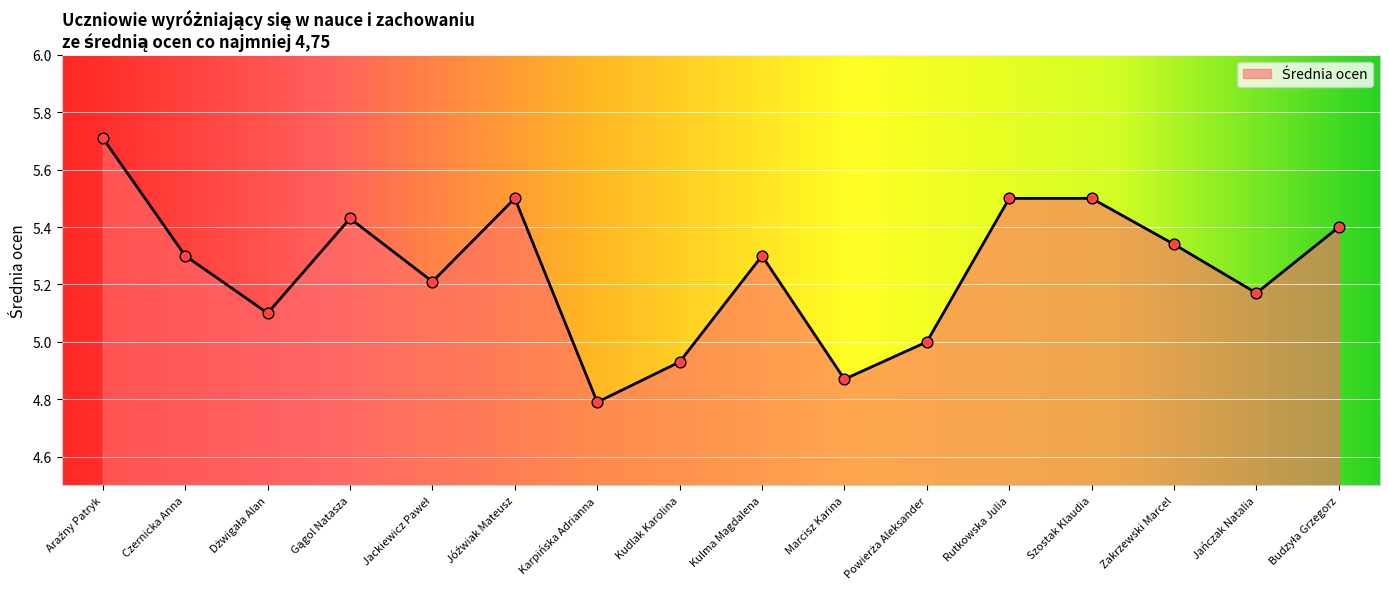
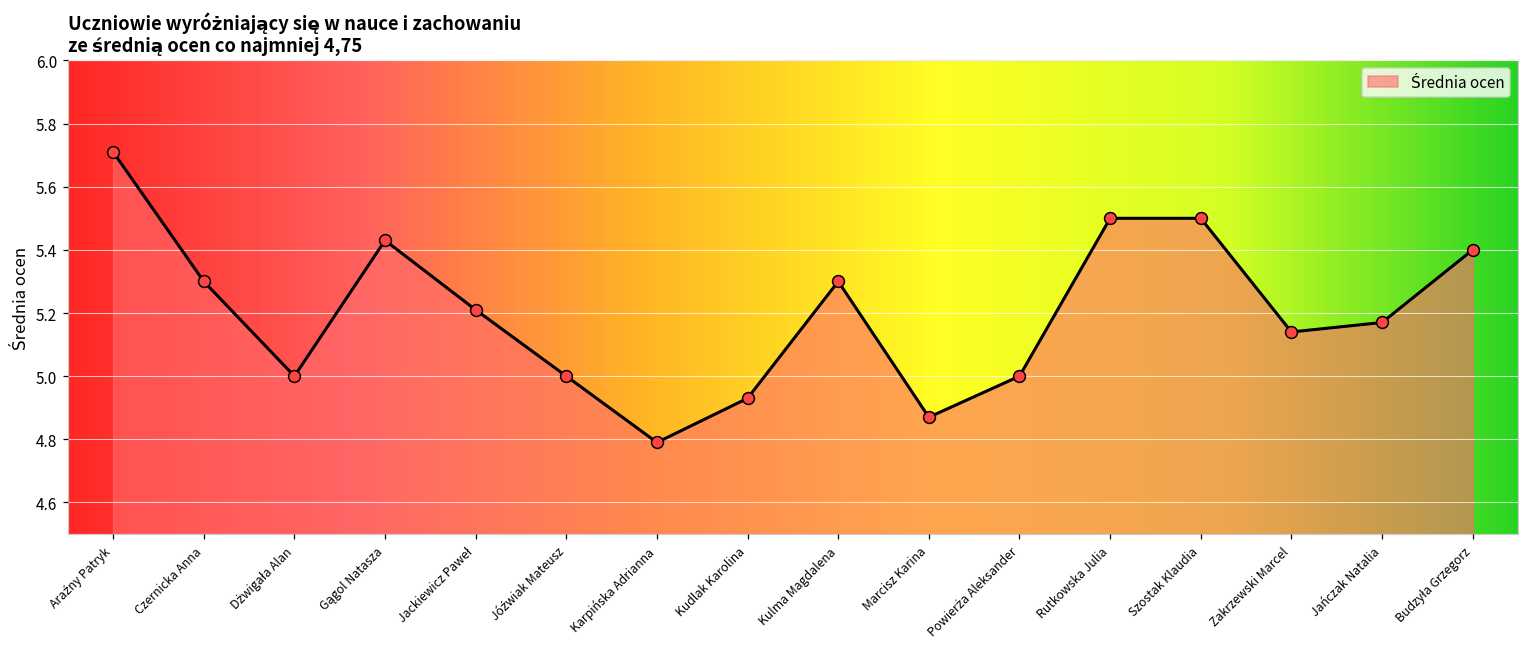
  {
    "Araźny Patryk": 5.71,
    "Czernicka Anna": 5.30,
-   "Dżwigała Alan": 5.1,
+   "Dżwigała Alan": 5.0,
    "Gągol Natasza": 5.43,
    "Jackiewicz Paweł": 5.21,
-   "Jóźwiak Mateusz": 5.5,
+   "Jóźwiak Mateusz": 5.0,
    "Karpińska Adrianna": 4.79,
    "Kudlak Karolina": 4.93,
    "Kulma Magdalena": 5.30,
    "Marcisz Karina": 4.87,
    "Powierża Aleksander": 5.00,
    "Rutkowska Julia": 5.50,
    "Szostak Klaudia": 5.50,
-   "Zakrzewski Marcel": 5.34,
+   "Zakrzewski Marcel": 5.14,
    "Jańczak Natalia": 5.17,
    "Budzyła Grzegorz": 5.40
  }
